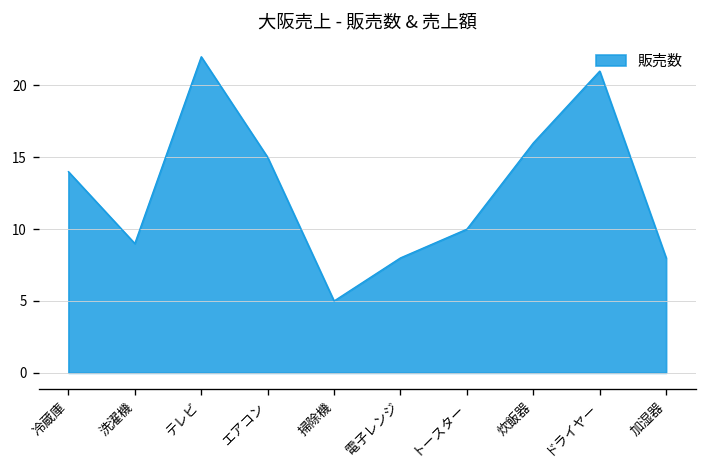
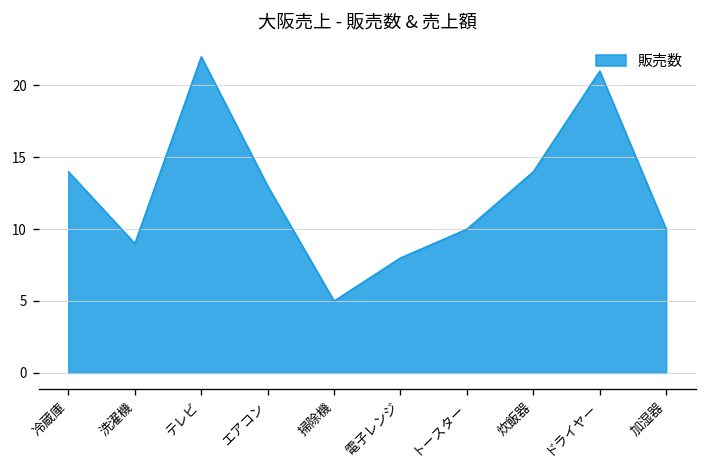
  {
    "冷蔵庫": 14,
    "洗濯機": 9,
    "テレビ": 22,
-   "エアコン": 15,
+   "エアコン": 13,
    "掃除機": 5,
    "電子レンジ": 8,
    "トースター": 10,
-   "炊飯器": 16,
+   "炊飯器": 14,
    "ドライヤー": 21,
-   "加湿器": 8
+   "加湿器": 10
  }
